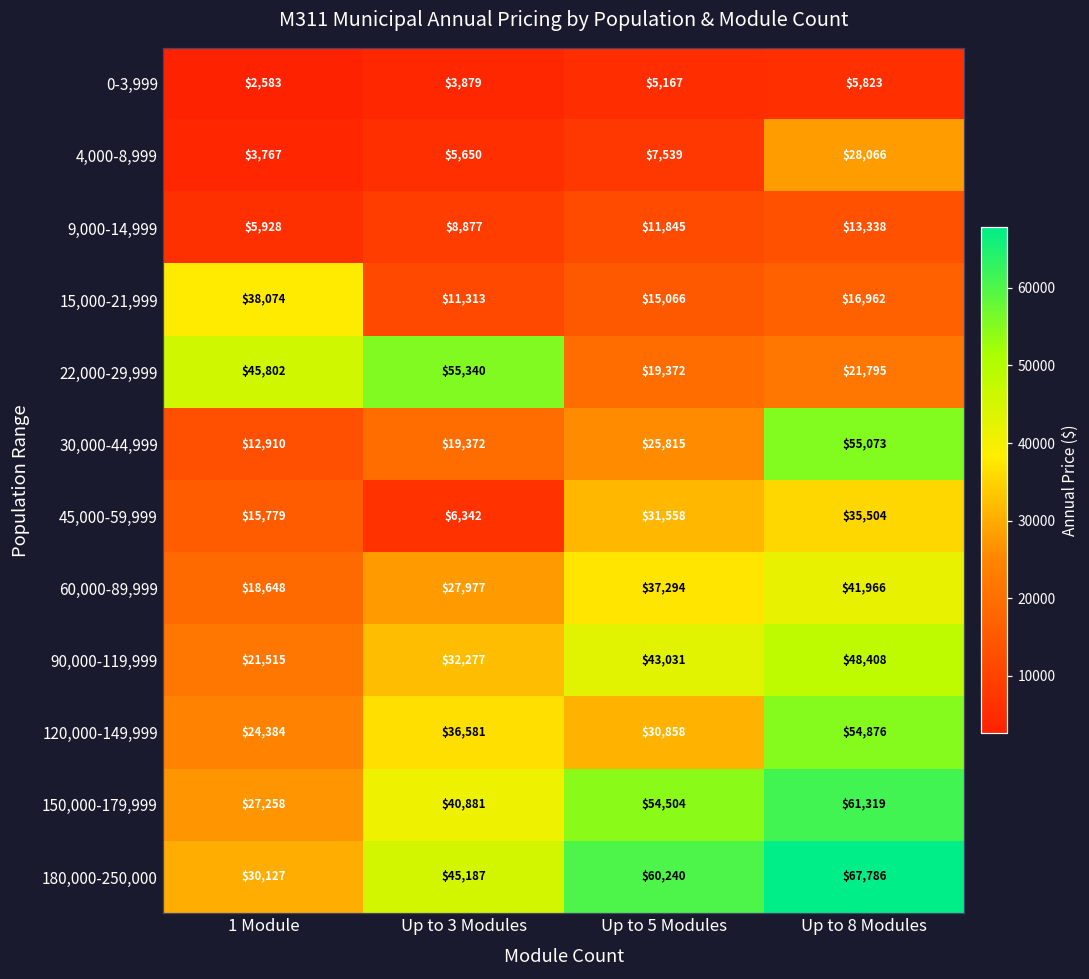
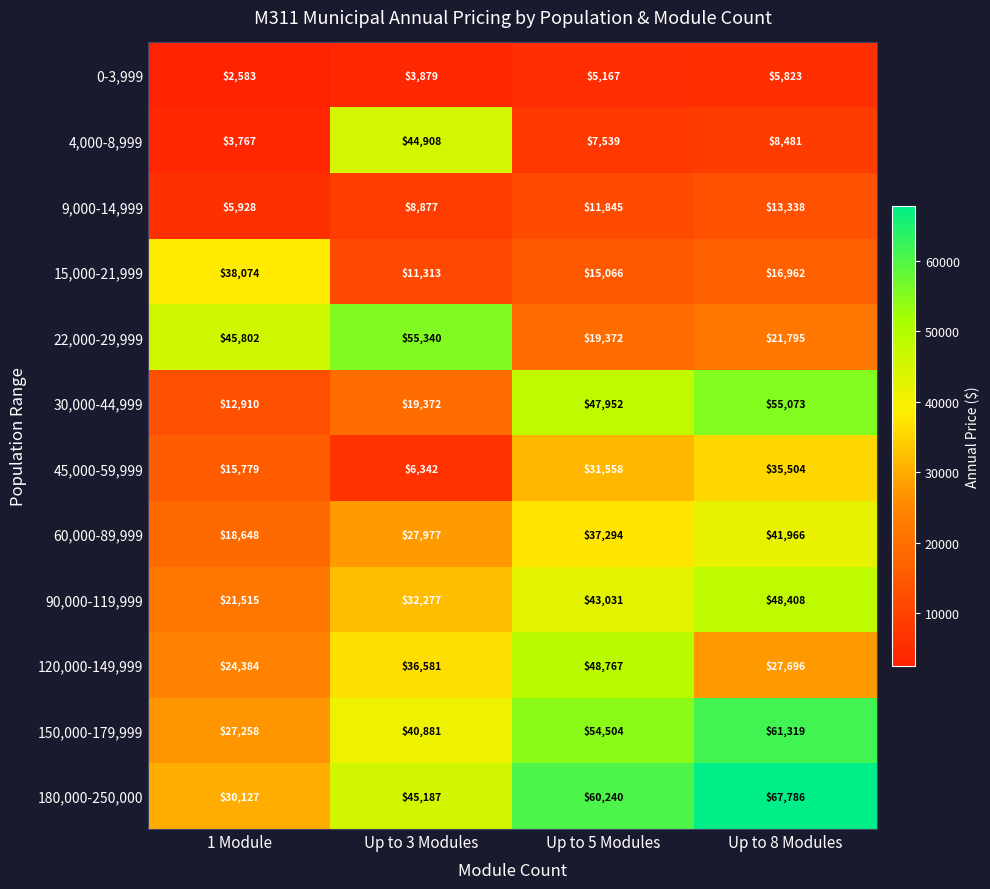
  {
    "0-3,999": {
      "1 Module": "$2,583",
      "Up to 3 Modules": "$3,879",
      "Up to 5 Modules": "$5,167",
      "Up to 8 Modules": "$5,823"
    },
    "4,000-8,999": {
      "1 Module": "$3,767",
-     "Up to 3 Modules": "$5,650",
+     "Up to 3 Modules": "$44,908",
      "Up to 5 Modules": "$7,539",
-     "Up to 8 Modules": "$28,066"
+     "Up to 8 Modules": "$8,481"
    },
    "9,000-14,999": {
      "1 Module": "$5,928",
      "Up to 3 Modules": "$8,877",
      "Up to 5 Modules": "$11,845",
      "Up to 8 Modules": "$13,338"
    },
    "15,000-21,999": {
      "1 Module": "$38,074",
      "Up to 3 Modules": "$11,313",
      "Up to 5 Modules": "$15,066",
      "Up to 8 Modules": "$16,962"
    },
    "22,000-29,999": {
      "1 Module": "$45,802",
      "Up to 3 Modules": "$55,340",
      "Up to 5 Modules": "$19,372",
      "Up to 8 Modules": "$21,795"
    },
    "30,000-44,999": {
      "1 Module": "$12,910",
      "Up to 3 Modules": "$19,372",
-     "Up to 5 Modules": "$25,815",
+     "Up to 5 Modules": "$47,952",
      "Up to 8 Modules": "$55,073"
    },
    "45,000-59,999": {
      "1 Module": "$15,779",
      "Up to 3 Modules": "$6,342",
      "Up to 5 Modules": "$31,558",
      "Up to 8 Modules": "$35,504"
    },
    "60,000-89,999": {
      "1 Module": "$18,648",
      "Up to 3 Modules": "$27,977",
      "Up to 5 Modules": "$37,294",
      "Up to 8 Modules": "$41,966"
    },
    "90,000-119,999": {
      "1 Module": "$21,515",
      "Up to 3 Modules": "$32,277",
      "Up to 5 Modules": "$43,031",
      "Up to 8 Modules": "$48,408"
    },
    "120,000-149,999": {
      "1 Module": "$24,384",
      "Up to 3 Modules": "$36,581",
-     "Up to 5 Modules": "$30,858",
-     "Up to 8 Modules": "$54,876"
+     "Up to 5 Modules": "$48,767",
+     "Up to 8 Modules": "$27,696"
    },
    "150,000-179,999": {
      "1 Module": "$27,258",
      "Up to 3 Modules": "$40,881",
      "Up to 5 Modules": "$54,504",
      "Up to 8 Modules": "$61,319"
    },
    "180,000-250,000": {
      "1 Module": "$30,127",
      "Up to 3 Modules": "$45,187",
      "Up to 5 Modules": "$60,240",
      "Up to 8 Modules": "$67,786"
    }
  }
